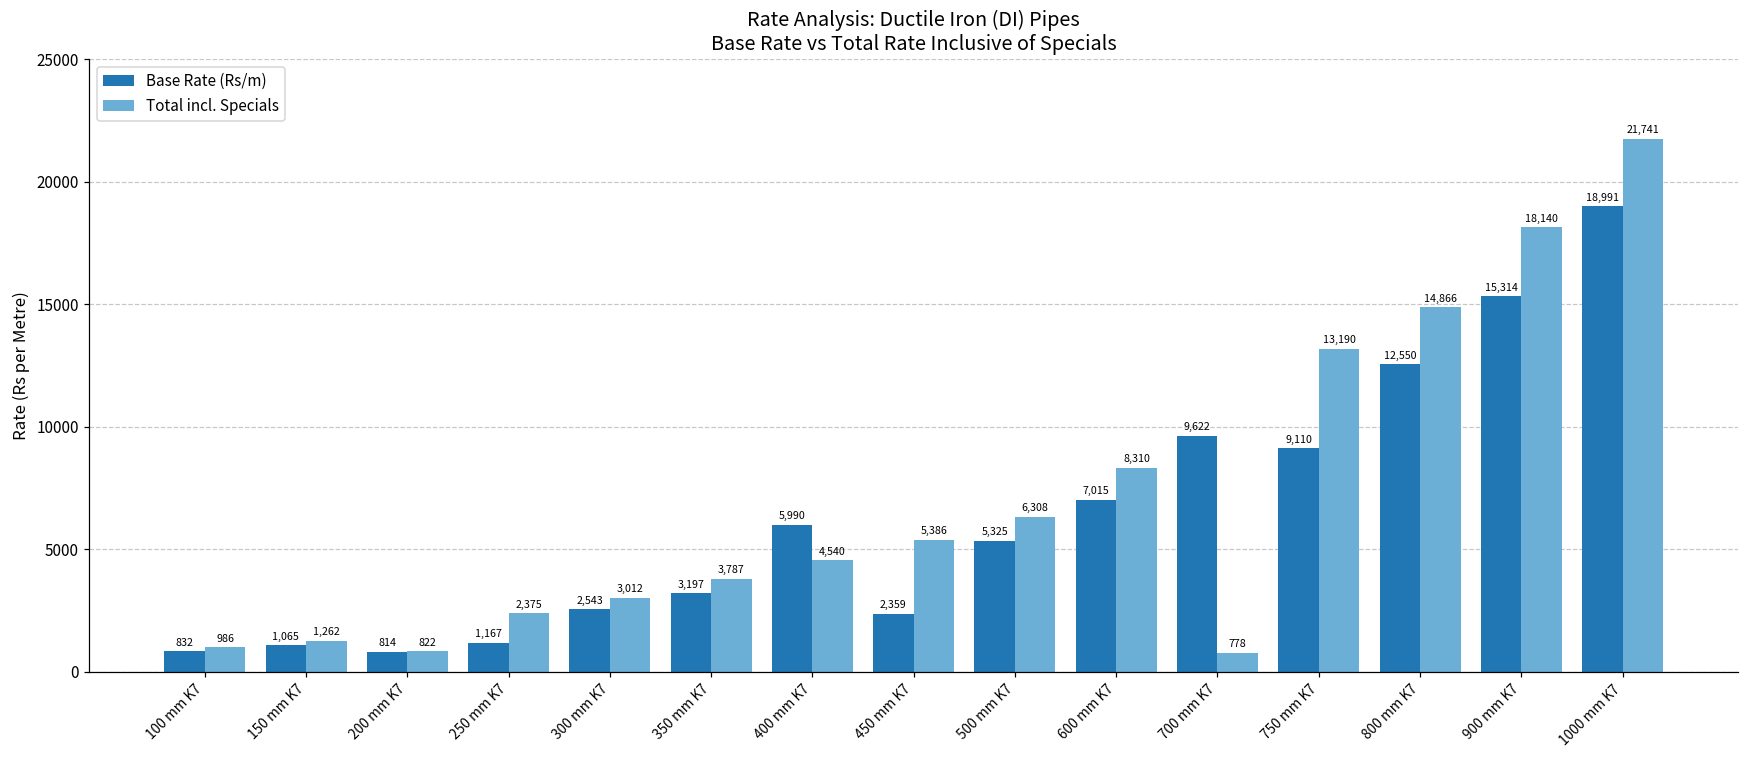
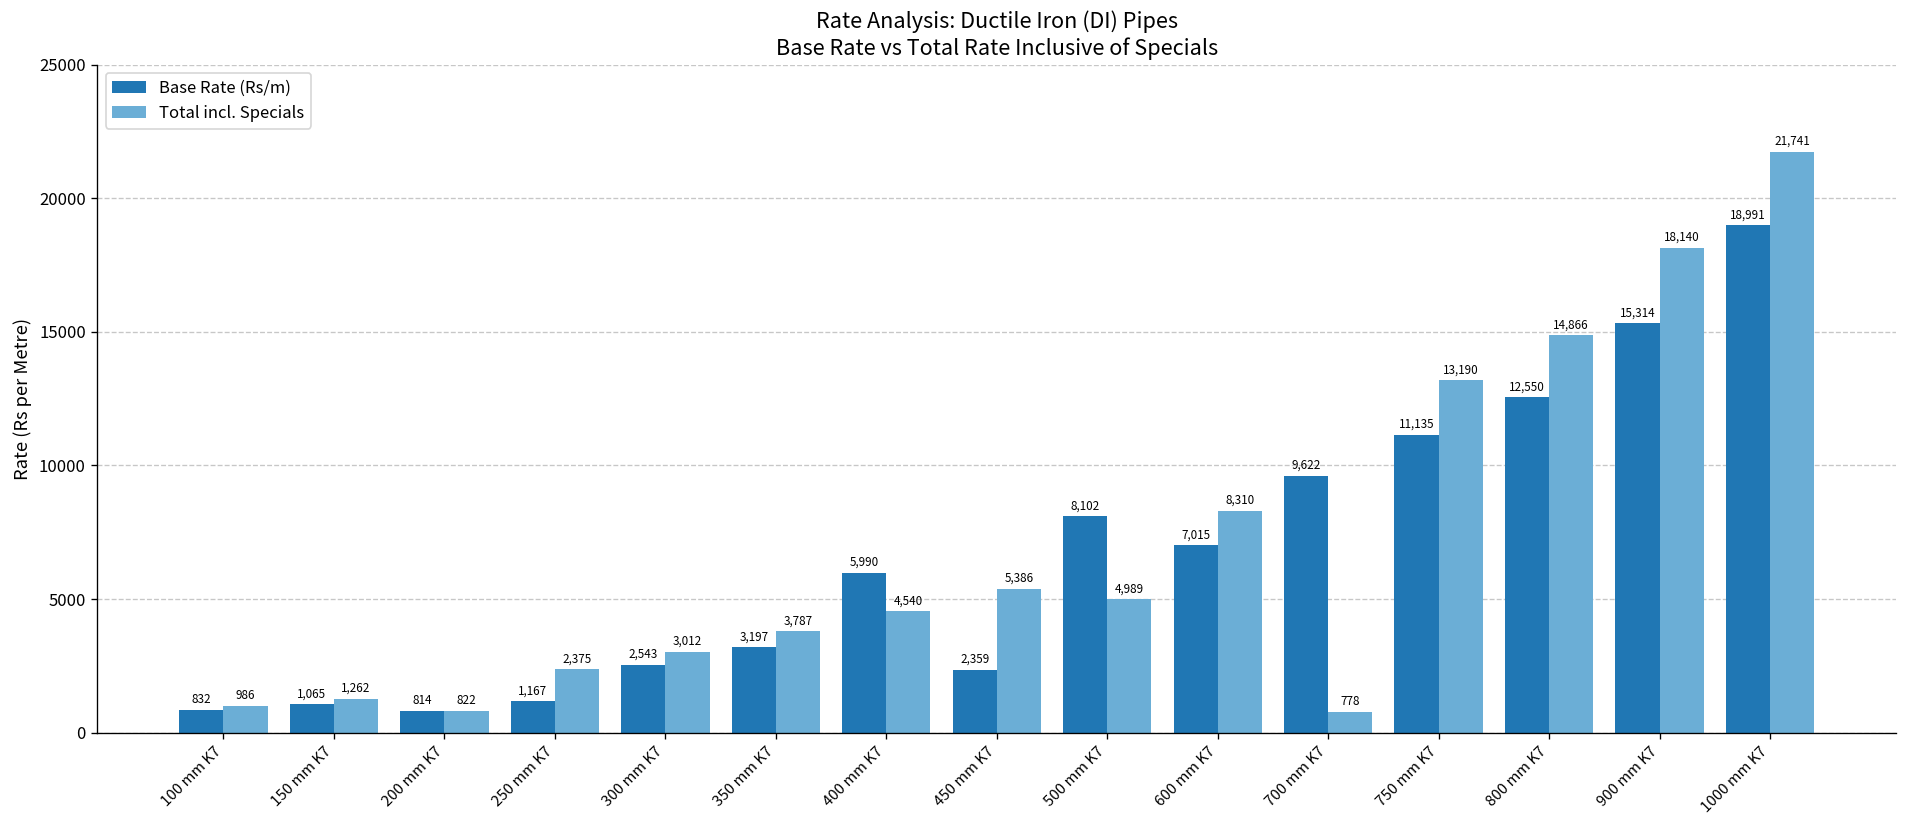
  {
    "Base Rate (Rs/m)": {
      "100 mm K7": "832",
      "150 mm K7": "1,065",
      "200 mm K7": "814",
      "250 mm K7": "1,167",
      "300 mm K7": "2,543",
      "350 mm K7": "3,197",
      "400 mm K7": "5,990",
      "450 mm K7": "2,359",
-     "500 mm K7": "5,325",
+     "500 mm K7": "8,102",
      "600 mm K7": "7,015",
      "700 mm K7": "9,622",
-     "750 mm K7": "9,110",
+     "750 mm K7": "11,135",
      "800 mm K7": "12,550",
      "900 mm K7": "15,314",
      "1000 mm K7": "18,991"
    },
    "Total incl. Specials": {
      "100 mm K7": "986",
      "150 mm K7": "1,262",
      "200 mm K7": "822",
      "250 mm K7": "2,375",
      "300 mm K7": "3,012",
      "350 mm K7": "3,787",
      "400 mm K7": "4,540",
      "450 mm K7": "5,386",
-     "500 mm K7": "6,308",
+     "500 mm K7": "4,989",
      "600 mm K7": "8,310",
      "700 mm K7": "778",
      "750 mm K7": "13,190",
      "800 mm K7": "14,866",
      "900 mm K7": "18,140",
      "1000 mm K7": "21,741"
    }
  }
